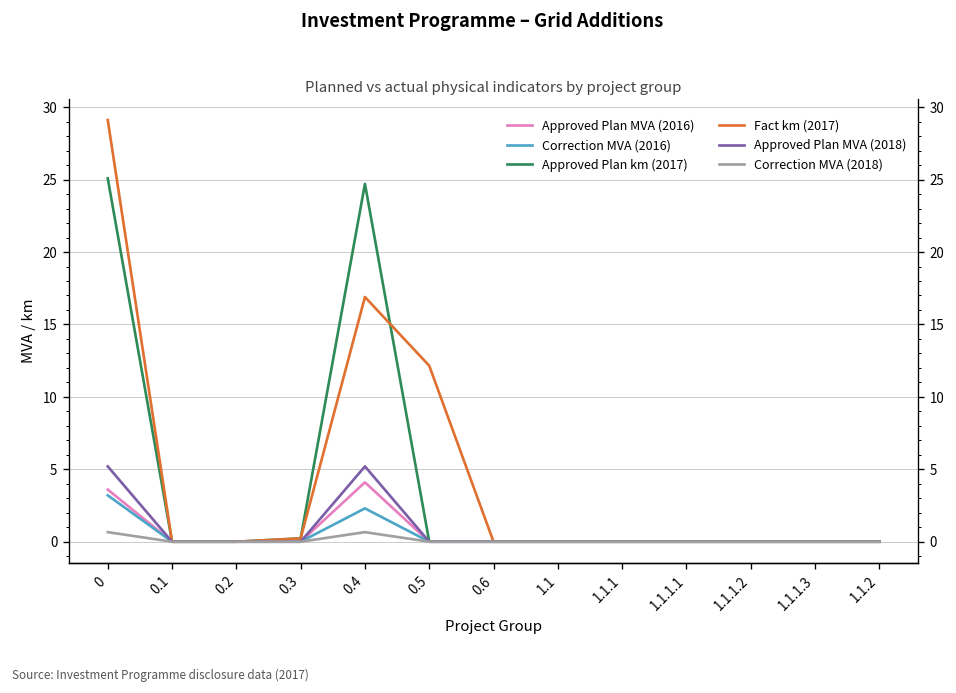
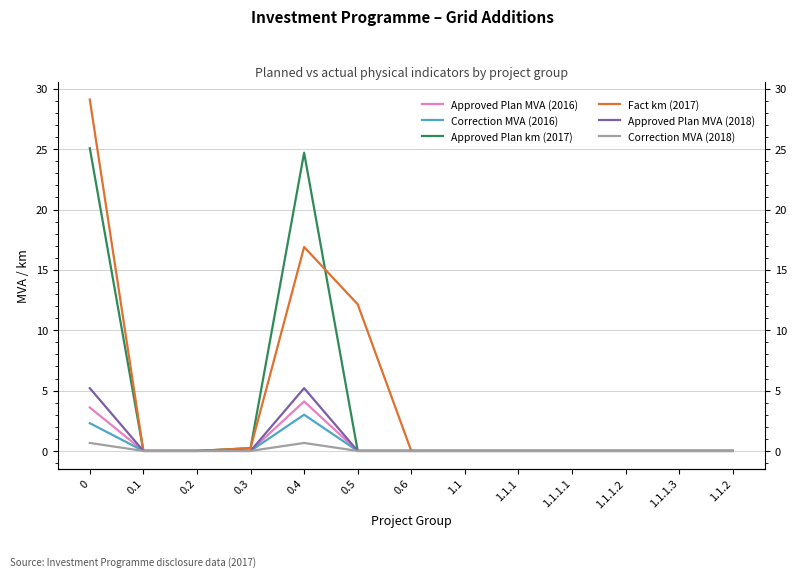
  {
    "Approved Plan MVA (2016)": {
      "0": 3.6,
      "0.4": 4.1
    },
    "Correction MVA (2016)": {
-     "0": 3.2,
-     "0.4": 2.3
+     "0": 2.3,
+     "0.4": 3.0
    },
    "Approved Plan km (2017)": {
      "0": 25.1,
      "0.4": 24.7
    },
    "Fact km (2017)": {
      "0": 29.1,
      "0.4": 16.9,
      "0.5": 12.2
    },
    "Approved Plan MVA (2018)": {
      "0": 5.2,
      "0.4": 5.2
    },
    "Correction MVA (2018)": {
      "0": 0.7,
      "0.4": 0.7
    }
  }
